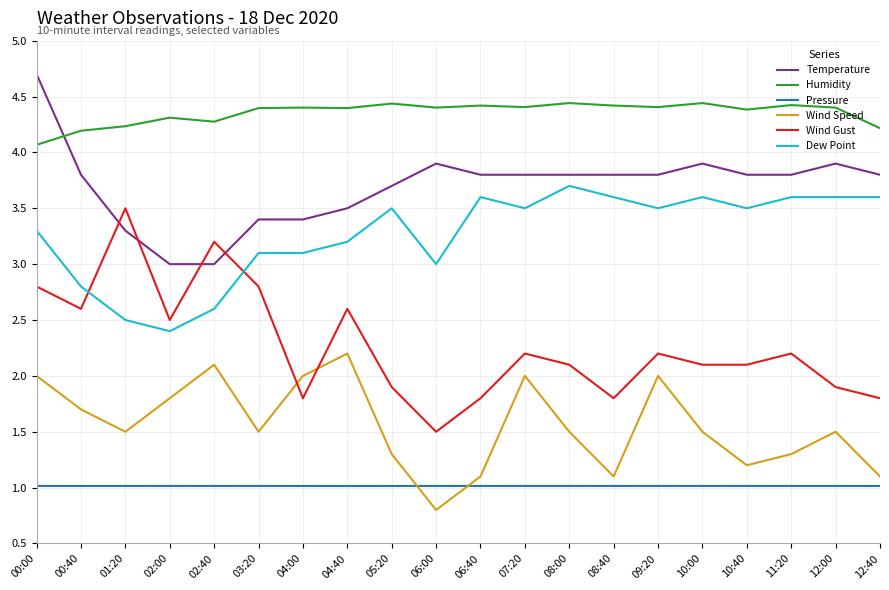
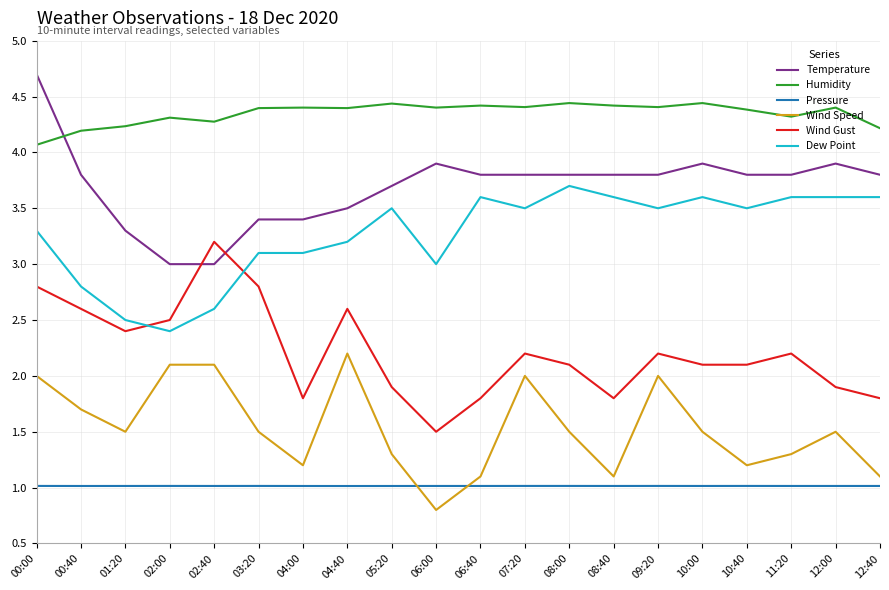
  {
    "Temperature": {
      "00:00": 4.70,
      "00:40": 3.80,
      "01:20": 3.30,
      "02:00": 3.00,
      "02:40": 3.00,
      "03:20": 3.40,
      "04:00": 3.40,
      "04:40": 3.50,
      "05:20": 3.70,
      "06:00": 3.90,
      "06:40": 3.80,
      "07:20": 3.80,
      "08:00": 3.80,
      "08:40": 3.80,
      "09:20": 3.80,
      "10:00": 3.90,
      "10:40": 3.80,
      "11:20": 3.80,
      "12:00": 3.90,
      "12:40": 3.80
    },
    "Humidity": {
      "00:00": 4.07,
      "00:40": 4.19,
      "01:20": 4.23,
      "02:00": 4.31,
      "02:40": 4.27,
      "03:20": 4.40,
      "04:00": 4.40,
      "04:40": 4.40,
      "05:20": 4.44,
      "06:00": 4.40,
      "06:40": 4.42,
      "07:20": 4.41,
      "08:00": 4.44,
      "08:40": 4.42,
      "09:20": 4.41,
      "10:00": 4.44,
      "10:40": 4.38,
-     "11:20": 4.42,
+     "11:20": 4.32,
      "12:00": 4.40,
      "12:40": 4.22
    },
    "Pressure": {
      "00:00": 1.02,
      "00:40": 1.01,
      "01:20": 1.01,
      "02:00": 1.02,
      "02:40": 1.01,
      "03:20": 1.02,
      "04:00": 1.01,
      "04:40": 1.01,
      "05:20": 1.01,
      "06:00": 1.01,
      "06:40": 1.01,
      "07:20": 1.02,
      "08:00": 1.02,
      "08:40": 1.01,
      "09:20": 1.02,
      "10:00": 1.01,
      "10:40": 1.02,
      "11:20": 1.01,
      "12:00": 1.01,
      "12:40": 1.01
    },
    "Wind Speed": {
      "00:00": 2.0,
      "00:40": 1.7,
      "01:20": 1.5,
-     "02:00": 1.8,
+     "02:00": 2.1,
      "02:40": 2.1,
      "03:20": 1.5,
-     "04:00": 2.0,
+     "04:00": 1.2,
      "04:40": 2.2,
      "05:20": 1.3,
      "06:00": 0.8,
      "06:40": 1.1,
      "07:20": 2.0,
      "08:00": 1.5,
      "08:40": 1.1,
      "09:20": 2.0,
      "10:00": 1.5,
      "10:40": 1.2,
      "11:20": 1.3,
      "12:00": 1.5,
      "12:40": 1.1
    },
    "Wind Gust": {
      "00:00": 2.8,
      "00:40": 2.6,
-     "01:20": 3.5,
+     "01:20": 2.4,
      "02:00": 2.5,
      "02:40": 3.2,
      "03:20": 2.8,
      "04:00": 1.8,
      "04:40": 2.6,
      "05:20": 1.9,
      "06:00": 1.5,
      "06:40": 1.8,
      "07:20": 2.2,
      "08:00": 2.1,
      "08:40": 1.8,
      "09:20": 2.2,
      "10:00": 2.1,
      "10:40": 2.1,
      "11:20": 2.2,
      "12:00": 1.9,
      "12:40": 1.8
    },
    "Dew Point": {
      "00:00": 3.30,
      "00:40": 2.80,
      "01:20": 2.50,
      "02:00": 2.40,
      "02:40": 2.60,
      "03:20": 3.10,
      "04:00": 3.10,
      "04:40": 3.20,
      "05:20": 3.50,
      "06:00": 3.00,
      "06:40": 3.60,
      "07:20": 3.50,
      "08:00": 3.70,
      "08:40": 3.60,
      "09:20": 3.50,
      "10:00": 3.60,
      "10:40": 3.50,
      "11:20": 3.60,
      "12:00": 3.60,
      "12:40": 3.60
    }
  }
